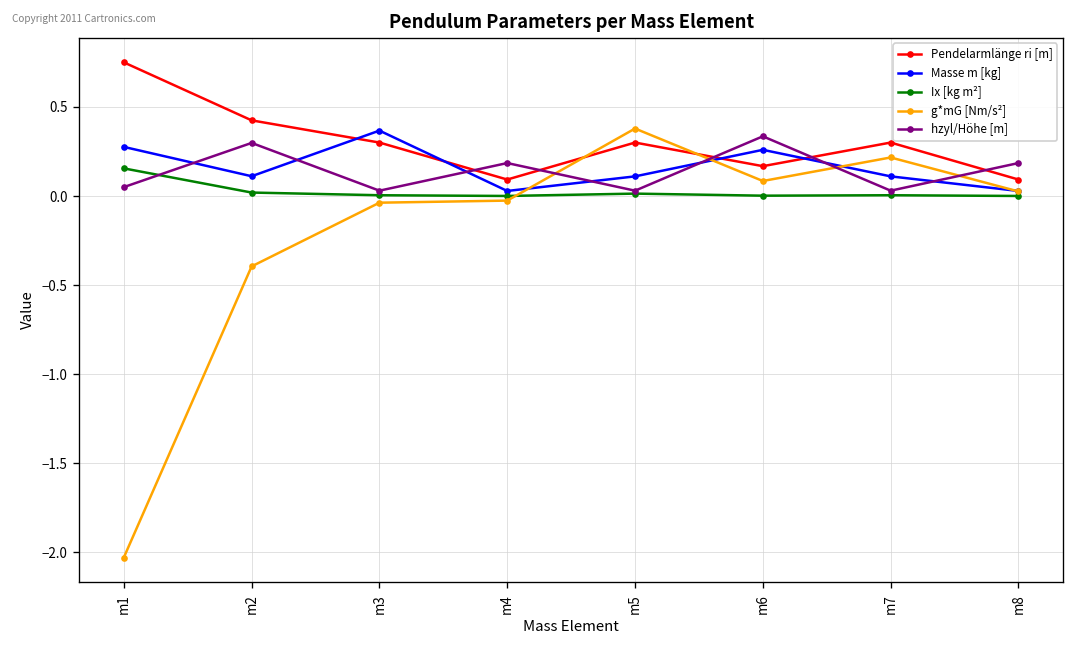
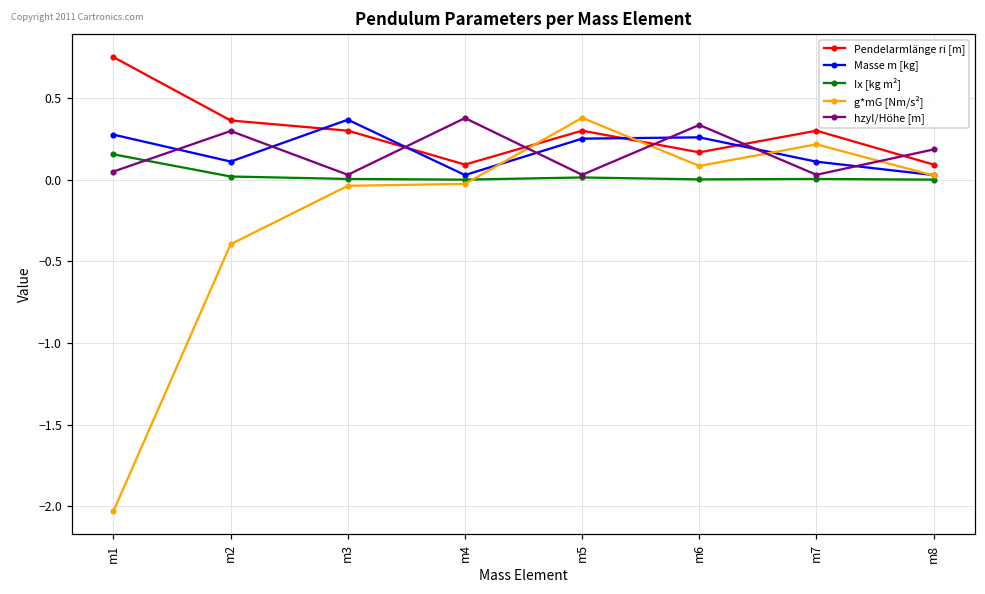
  {
    "Pendelarmlänge ri [m]": {
      "m1": 0.75,
-     "m2": 0.42,
+     "m2": 0.36,
      "m3": 0.30,
      "m4": 0.09,
      "m5": 0.30,
      "m6": 0.17,
      "m7": 0.30,
      "m8": 0.09
    },
    "Masse m [kg]": {
      "m1": 0.28,
      "m2": 0.11,
      "m3": 0.37,
      "m4": 0.03,
-     "m5": 0.11,
+     "m5": 0.25,
      "m6": 0.26,
      "m7": 0.11
    },
    "Ix [kg m²]": {
      "m1": 0.16,
      "m2": 0.02,
      "m3": 0.00,
      "m4": 0.00,
      "m6": 0.00,
      "m7": 0.00,
      "m8": 0.00
    },
    "g*mG [Nm/s²]": {
      "m1": -2.03,
      "m2": -0.39,
      "m3": -0.04,
      "m4": -0.03,
      "m5": 0.38,
      "m6": 0.08,
      "m7": 0.22
    },
    "hzyl/Höhe [m]": {
      "m1": 0.05,
      "m2": 0.30,
      "m3": 0.03,
-     "m4": 0.19,
+     "m4": 0.38,
      "m6": 0.33,
      "m7": 0.03,
      "m8": 0.19
    }
  }
